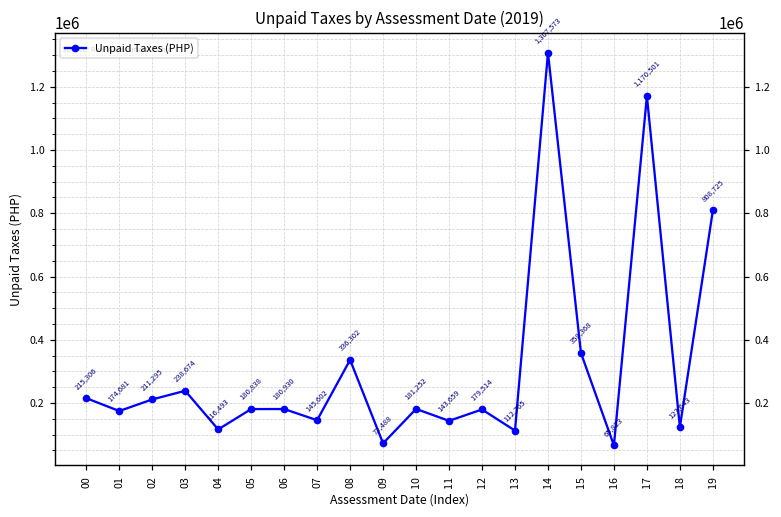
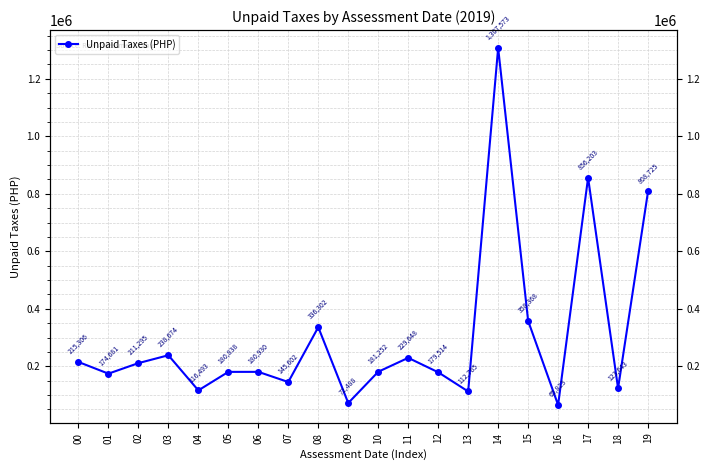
  {
    "00": "215,306",
    "01": "174,681",
    "02": "211,295",
    "03": "238,674",
    "04": "116,493",
    "05": "180,838",
    "06": "180,930",
    "07": "145,602",
    "08": "336,302",
    "09": "72,488",
    "10": "181,252",
-   "11": "143,659",
+   "11": "229,648",
    "12": "179,514",
    "13": "112,765",
    "14": "1,307,573",
    "15": "358,368",
    "16": "65,823",
-   "17": "1,170,501",
+   "17": "856,203",
    "18": "123,643",
    "19": "808,725"
  }
